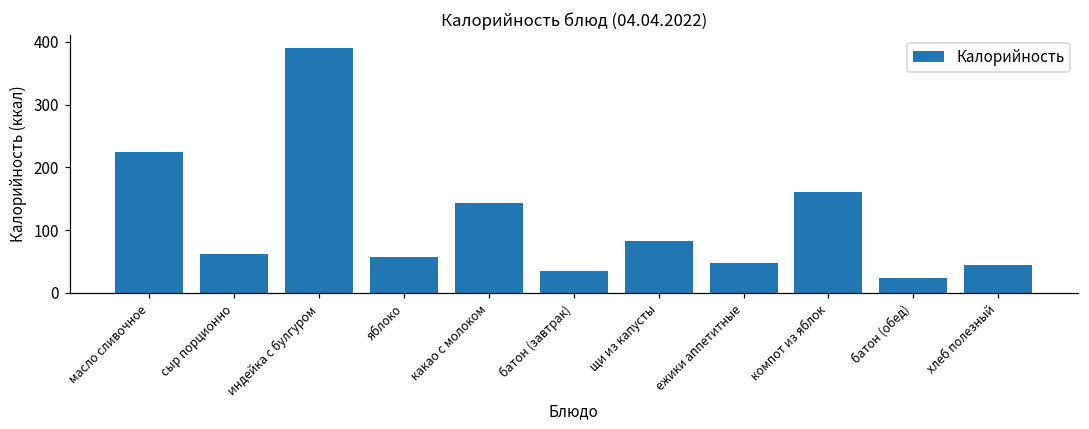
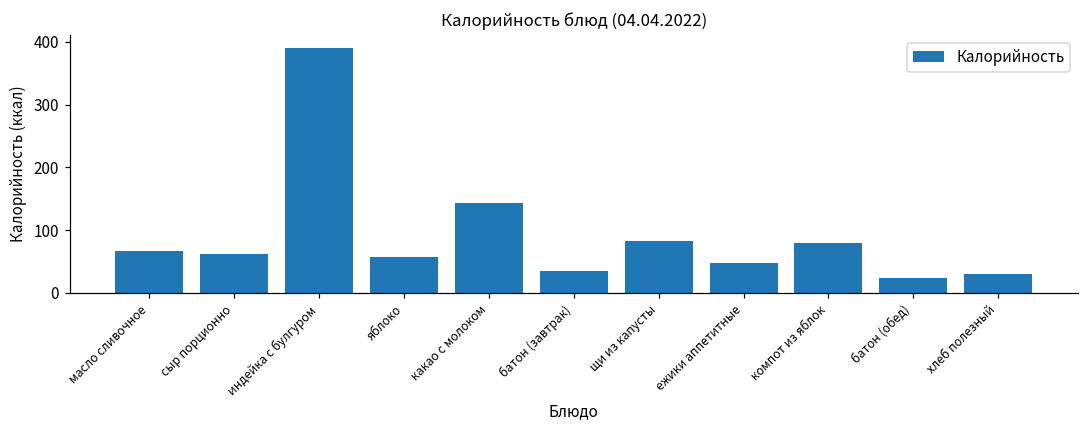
  {
-   "масло сливочное": 230,
+   "масло сливочное": 70,
    "сыр порционно": 60,
    "индейка с булгуром": 390,
    "яблоко": 60,
    "какао с молоком": 140,
    "батон (завтрак)": 40,
    "щи из капусты": 80,
    "ежики аппетитные": 50,
-   "компот из яблок": 160,
+   "компот из яблок": 80,
    "батон (обед)": 20,
-   "хлеб полезный": 40
+   "хлеб полезный": 30
  }
